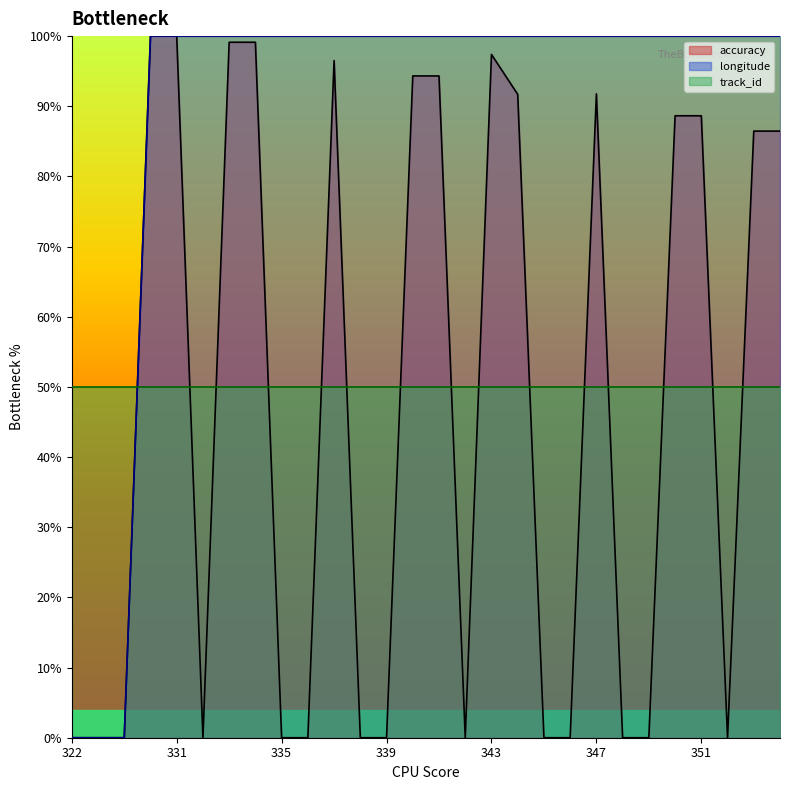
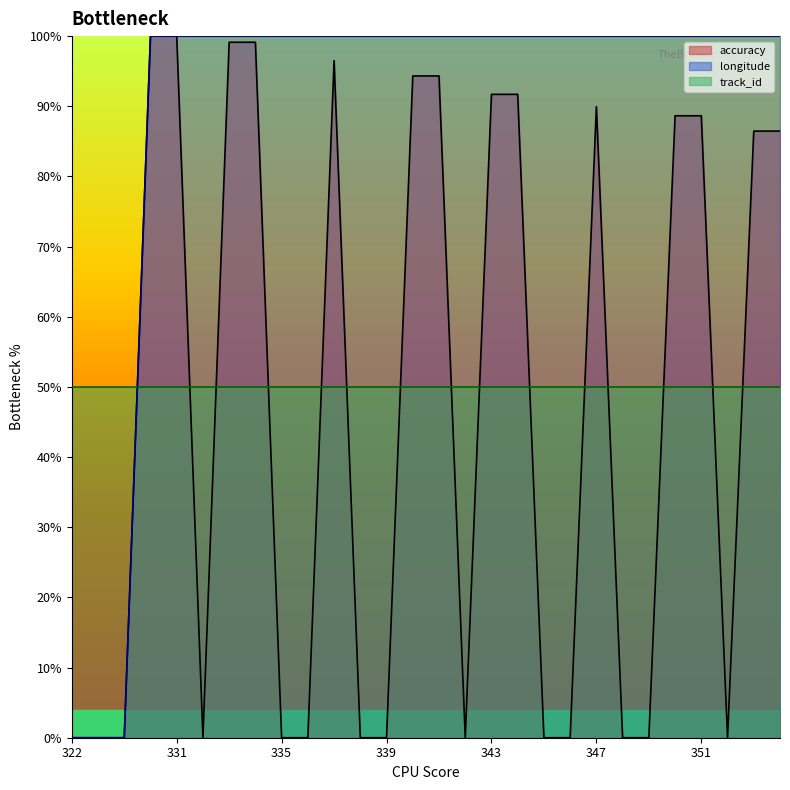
  {
    "accuracy": {
-     "343": "97%",
-     "347": "92%",
+     "343": "92%",
+     "347": "90%",
      "351": "89%"
    },
    "longitude": {
      "335": "100%",
      "339": "100%",
      "343": "100%",
      "347": "100%",
      "351": "100%"
    },
    "track_id": {
      "322": "50%",
      "331": "50%",
      "335": "50%",
      "339": "50%",
      "343": "50%",
      "347": "50%",
      "351": "50%"
    }
  }
